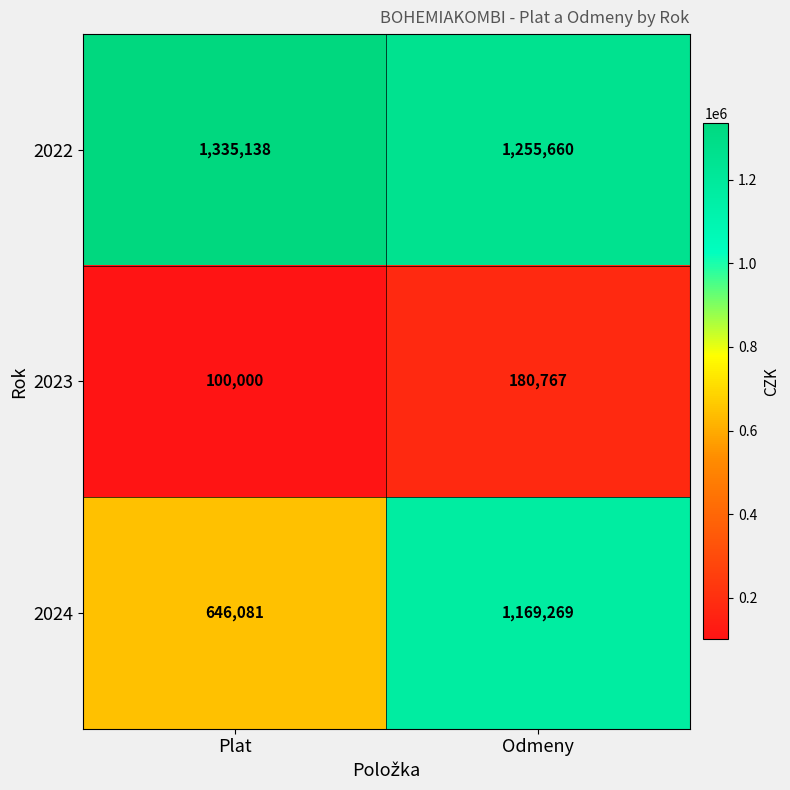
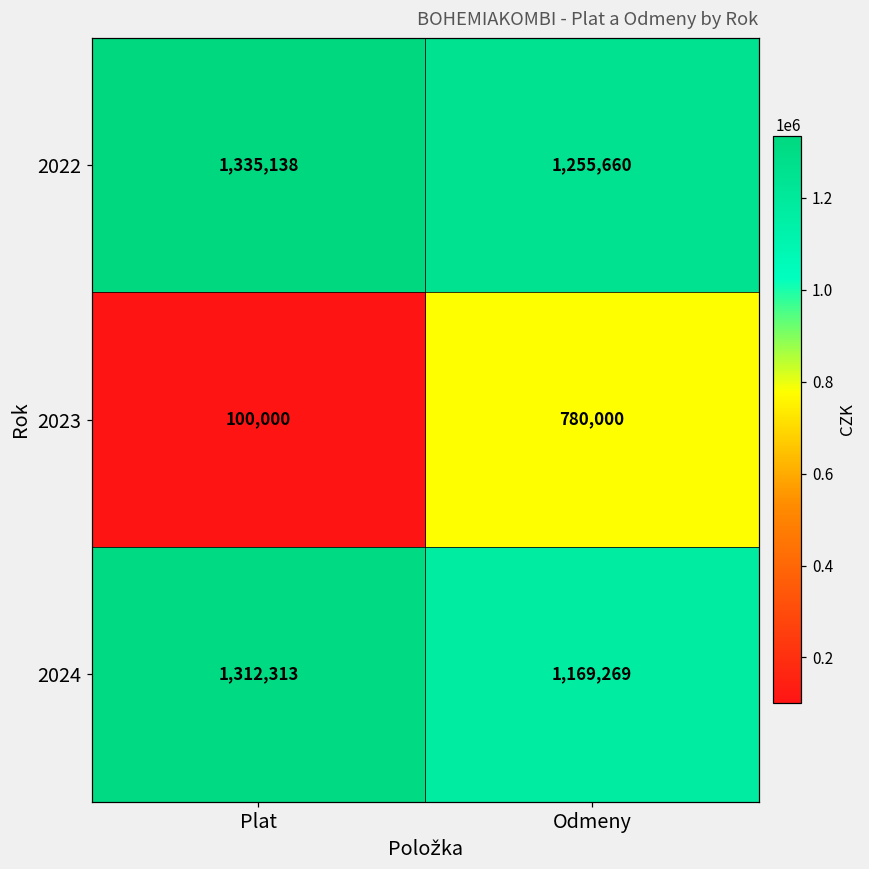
  {
    "2022": {
      "Plat": "1,335,138",
      "Odmeny": "1,255,660"
    },
    "2023": {
      "Plat": "100,000",
-     "Odmeny": "180,767"
+     "Odmeny": "780,000"
    },
    "2024": {
-     "Plat": "646,081",
+     "Plat": "1,312,313",
      "Odmeny": "1,169,269"
    }
  }
